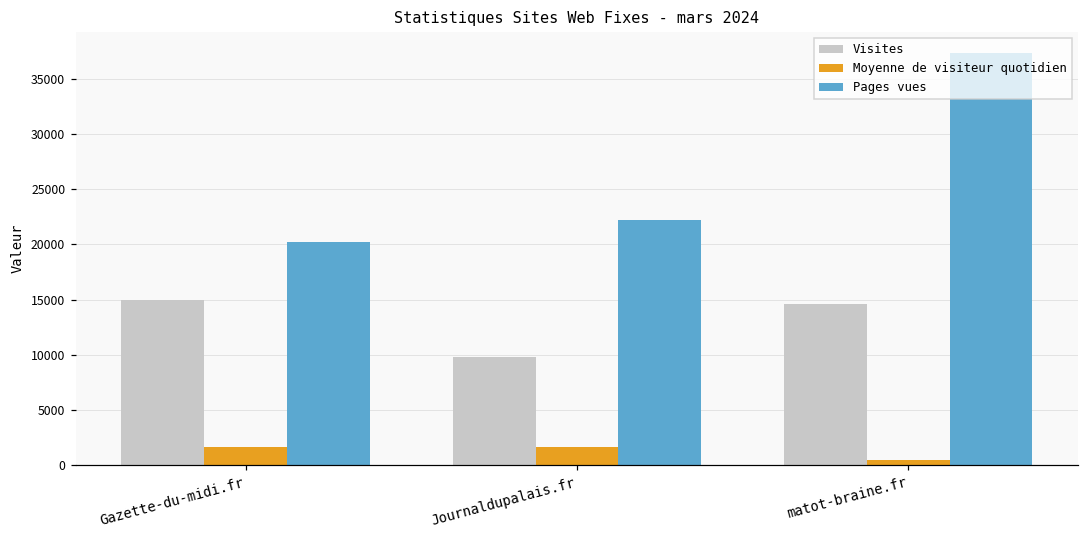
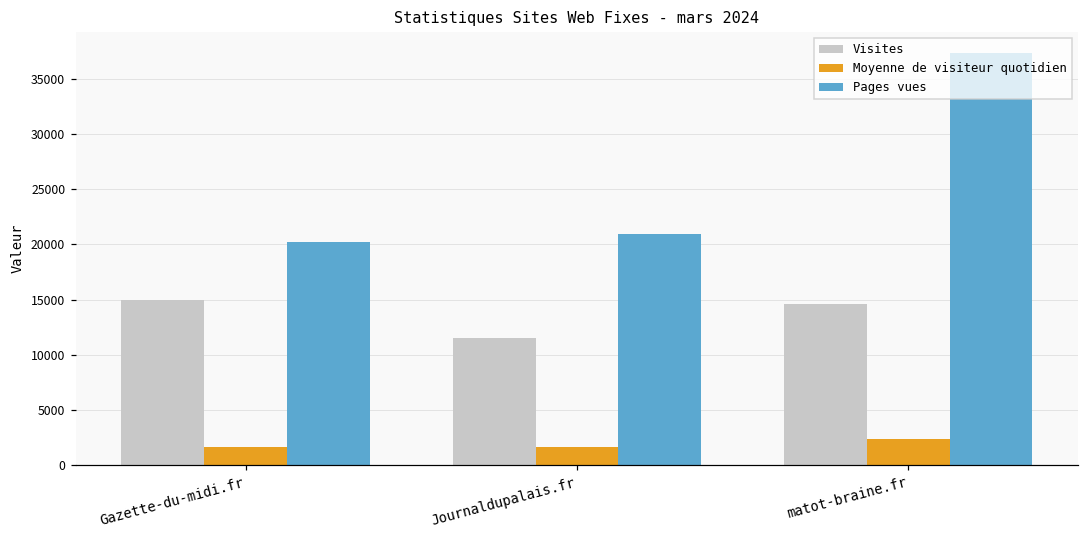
  {
    "Visites": {
      "Gazette-du-midi.fr": 14900,
-     "Journaldupalais.fr": 9800,
+     "Journaldupalais.fr": 11500,
      "matot-braine.fr": 14600
    },
    "Moyenne de visiteur quotidien": {
      "Gazette-du-midi.fr": 1700,
      "Journaldupalais.fr": 1700,
-     "matot-braine.fr": 400
+     "matot-braine.fr": 2400
    },
    "Pages vues": {
      "Gazette-du-midi.fr": 20200,
-     "Journaldupalais.fr": 22200
+     "Journaldupalais.fr": 20900
    }
  }
